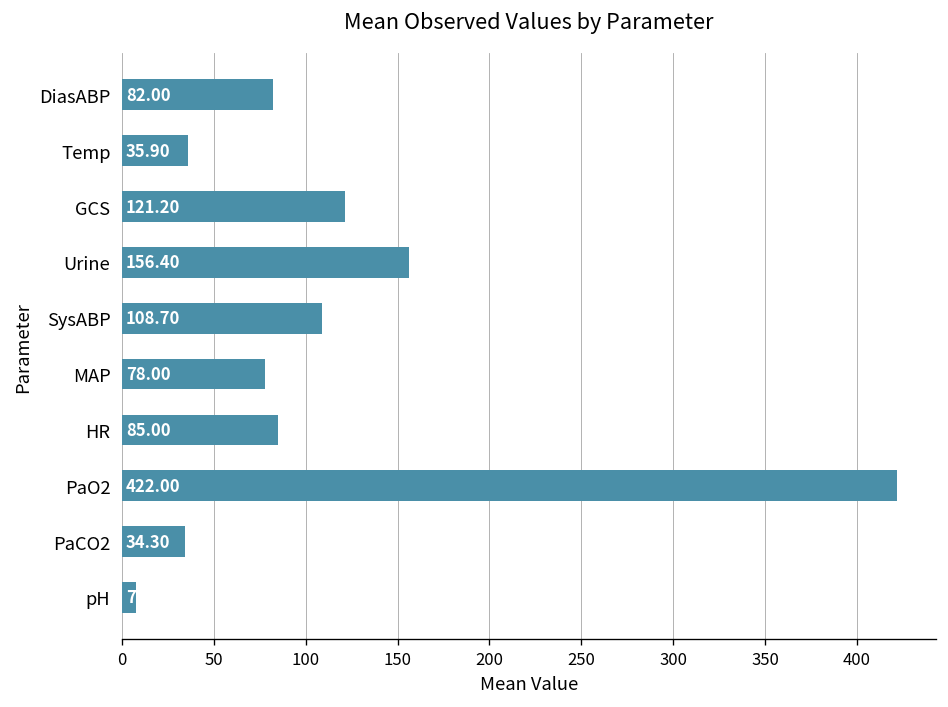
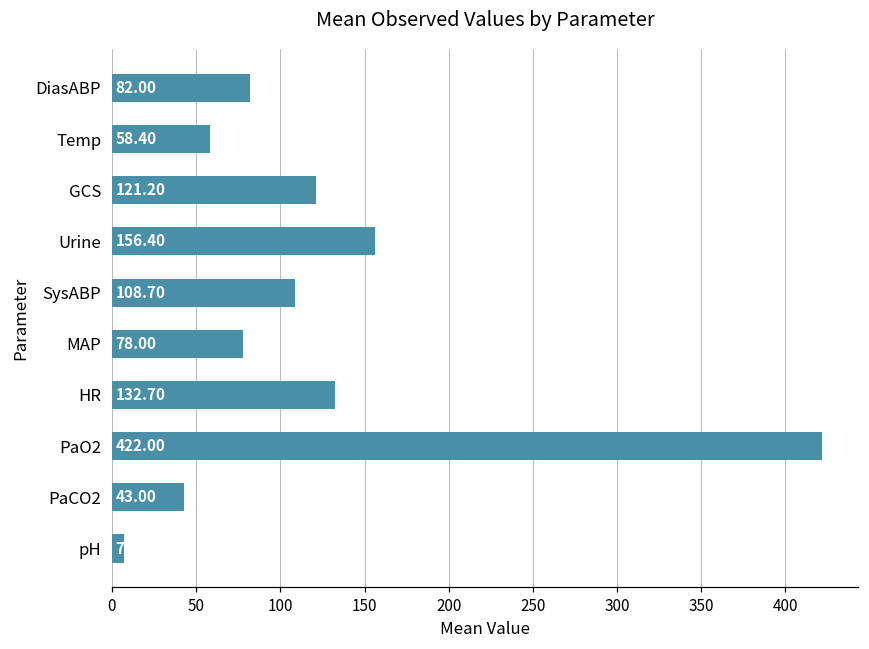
  {
    "DiasABP": 82.00,
-   "Temp": 35.90,
+   "Temp": 58.40,
    "GCS": 121.20,
    "Urine": 156.40,
    "SysABP": 108.70,
    "MAP": 78.00,
-   "HR": 85.00,
+   "HR": 132.70,
    "PaO2": 422.00,
-   "PaCO2": 34.30
+   "PaCO2": 43.00
  }
